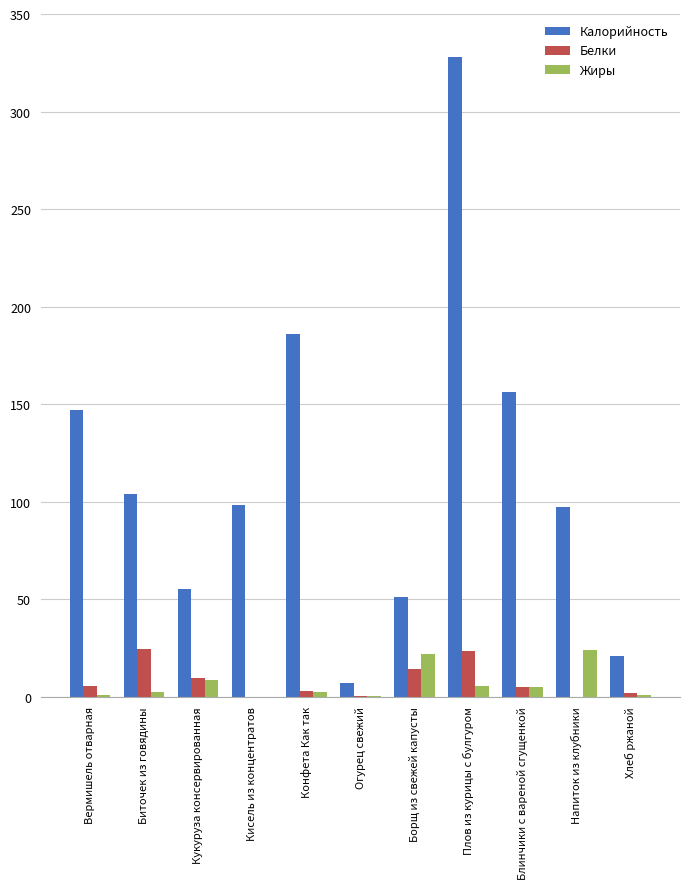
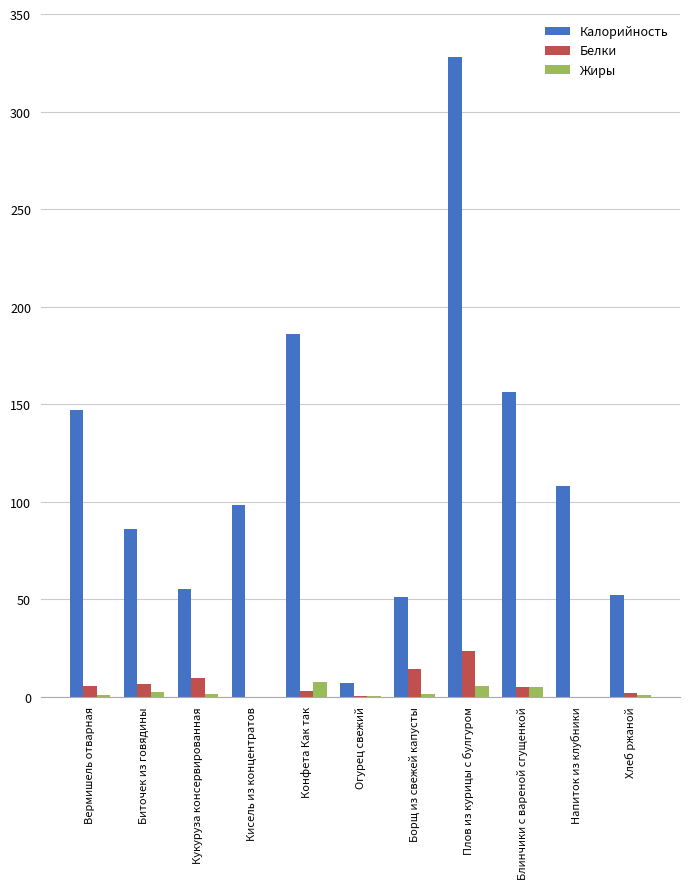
  {
    "Калорийность": {
      "Вермишель отварная": 147,
-     "Биточек из говядины": 104,
+     "Биточек из говядины": 86,
      "Кукуруза консервированная": 55,
      "Кисель из концентратов": 98,
      "Конфета Как так": 186,
      "Огурец свежий": 7,
      "Борщ из свежей капусты": 51,
      "Плов из курицы с булгуром": 328,
      "Блинчики с вареной сгущенкой": 156,
-     "Напиток из клубники": 97,
-     "Хлеб ржаной": 21
+     "Напиток из клубники": 108,
+     "Хлеб ржаной": 52
    },
    "Белки": {
      "Вермишель отварная": 5,
-     "Биточек из говядины": 24,
+     "Биточек из говядины": 6,
      "Кукуруза консервированная": 9,
      "Кисель из концентратов": 0,
      "Конфета Как так": 3,
      "Борщ из свежей капусты": 14,
      "Плов из курицы с булгуром": 24,
      "Блинчики с вареной сгущенкой": 5,
      "Напиток из клубники": 0,
      "Хлеб ржаной": 2
    },
    "Жиры": {
      "Биточек из говядины": 2,
-     "Кукуруза консервированная": 9,
+     "Кукуруза консервированная": 2,
      "Кисель из концентратов": 0,
-     "Конфета Как так": 2,
-     "Борщ из свежей капусты": 22,
+     "Конфета Как так": 7,
+     "Борщ из свежей капусты": 1,
      "Плов из курицы с булгуром": 5,
      "Блинчики с вареной сгущенкой": 5,
-     "Напиток из клубники": 24
+     "Напиток из клубники": 0
    }
  }
